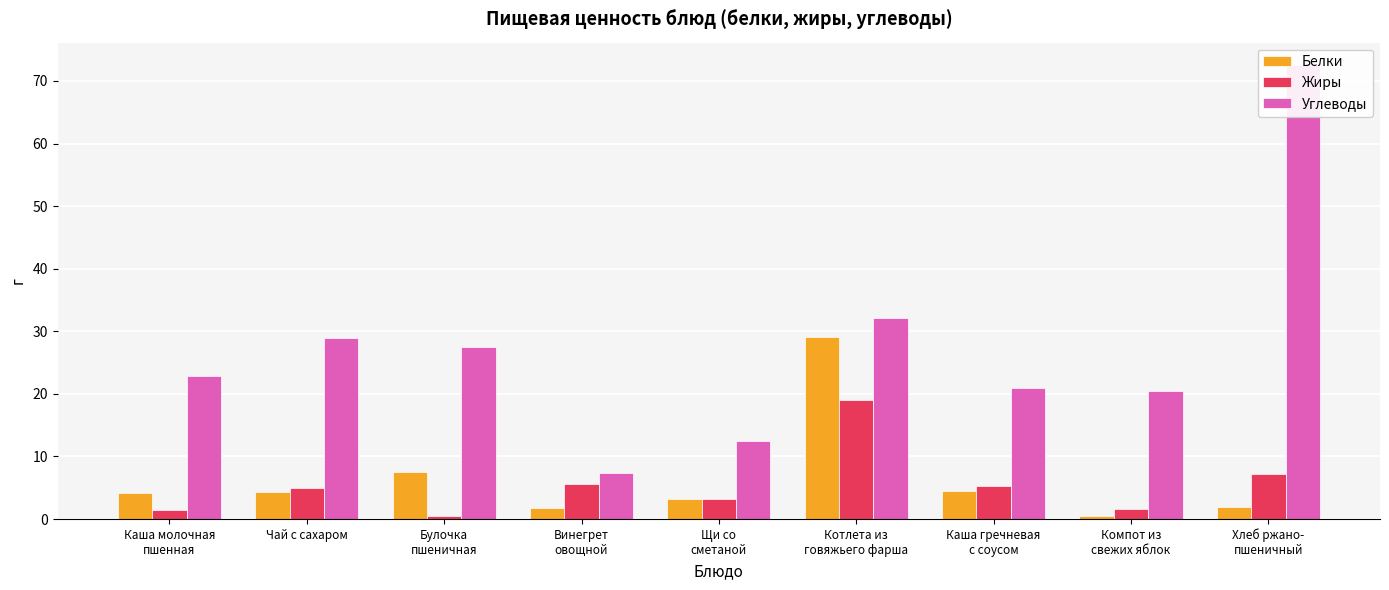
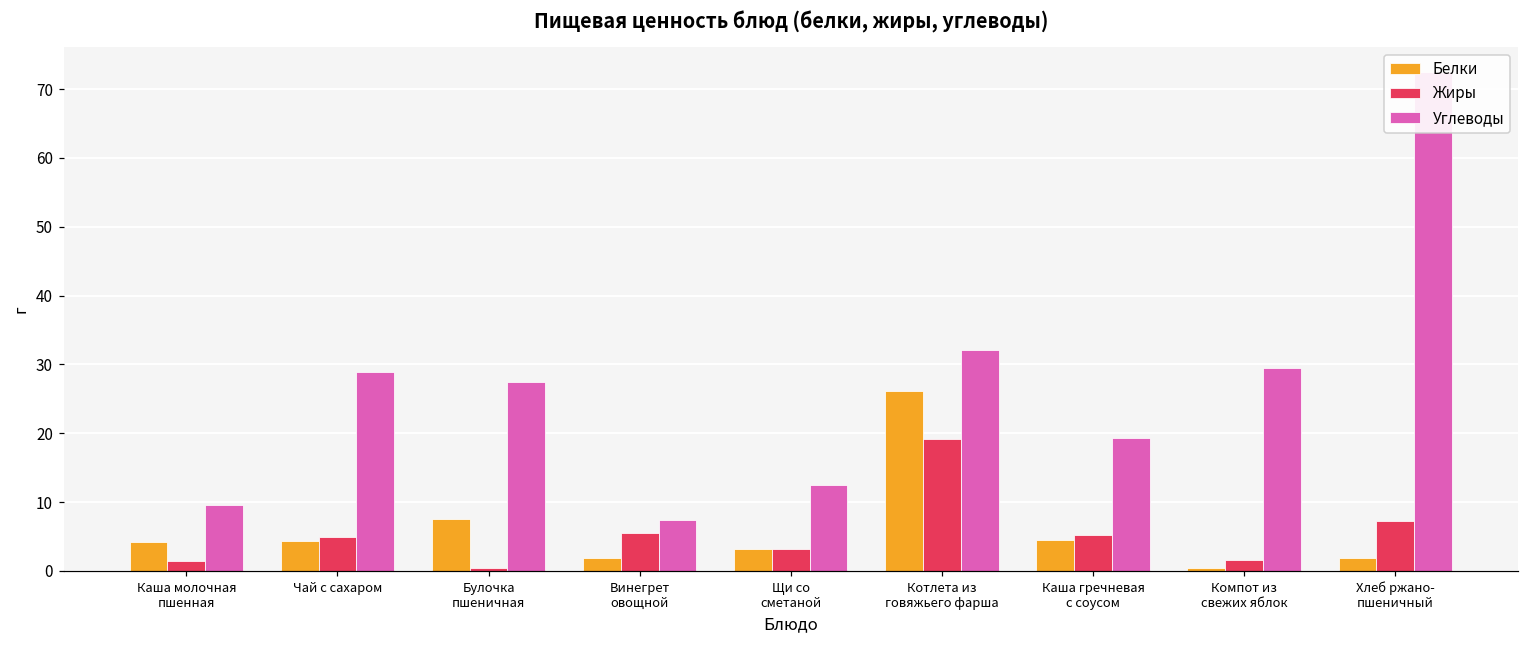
  {
    "Белки": {
      "Каша молочная пшенная": 4,
      "Чай с сахаром": 4,
      "Булочка пшеничная": 8,
      "Винегрет овощной": 2,
      "Щи со сметаной": 3,
-     "Котлета из говяжьего фарша": 29,
+     "Котлета из говяжьего фарша": 26,
      "Каша гречневая с соусом": 4,
      "Компот из свежих яблок": 1,
      "Хлеб ржано- пшеничный": 2
    },
    "Жиры": {
      "Каша молочная пшенная": 1,
      "Чай с сахаром": 5,
      "Булочка пшеничная": 1,
      "Винегрет овощной": 6,
      "Щи со сметаной": 3,
      "Котлета из говяжьего фарша": 19,
      "Каша гречневая с соусом": 5,
      "Компот из свежих яблок": 2,
      "Хлеб ржано- пшеничный": 7
    },
    "Углеводы": {
-     "Каша молочная пшенная": 23,
+     "Каша молочная пшенная": 10,
      "Чай с сахаром": 29,
      "Булочка пшеничная": 27,
      "Винегрет овощной": 7,
      "Щи со сметаной": 13,
      "Котлета из говяжьего фарша": 32,
-     "Каша гречневая с соусом": 21,
-     "Компот из свежих яблок": 21
+     "Каша гречневая с соусом": 19,
+     "Компот из свежих яблок": 30
    }
  }
